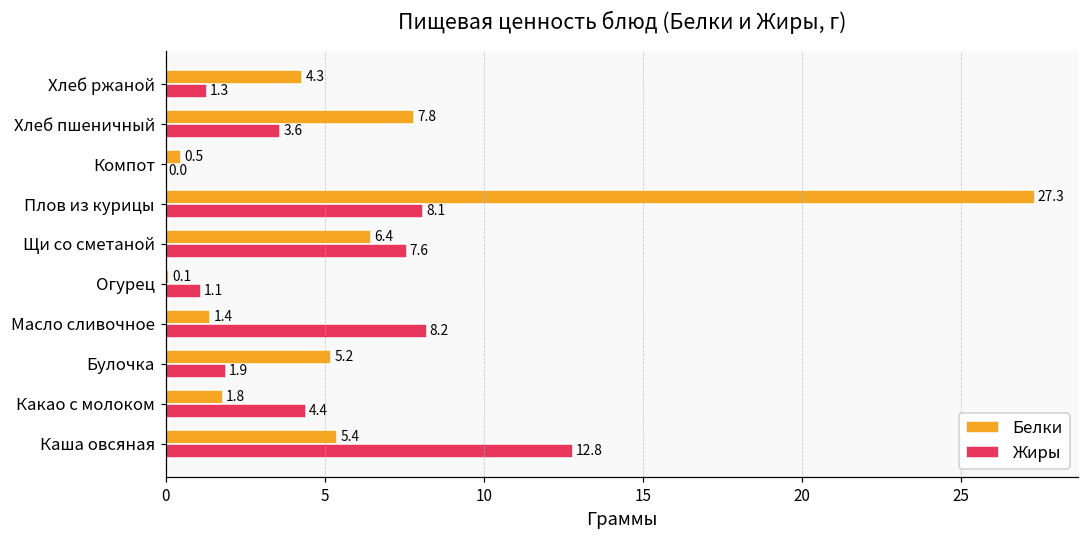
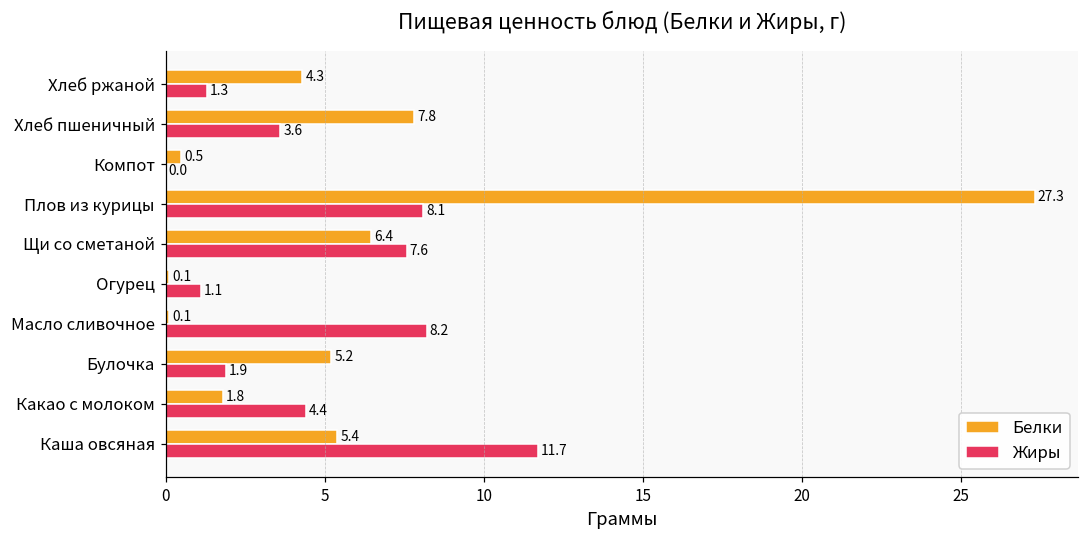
  {
    "Белки": {
      "Хлеб ржаной": 4.3,
      "Хлеб пшеничный": 7.8,
      "Компот": 0.5,
      "Плов из курицы": 27.3,
      "Щи со сметаной": 6.4,
      "Огурец": 0.1,
-     "Масло сливочное": 1.4,
+     "Масло сливочное": 0.1,
      "Булочка": 5.2,
      "Какао с молоком": 1.8,
      "Каша овсяная": 5.4
    },
    "Жиры": {
      "Хлеб ржаной": 1.3,
      "Хлеб пшеничный": 3.6,
      "Компот": 0.0,
      "Плов из курицы": 8.1,
      "Щи со сметаной": 7.6,
      "Огурец": 1.1,
      "Масло сливочное": 8.2,
      "Булочка": 1.9,
      "Какао с молоком": 4.4,
-     "Каша овсяная": 12.8
+     "Каша овсяная": 11.7
    }
  }
